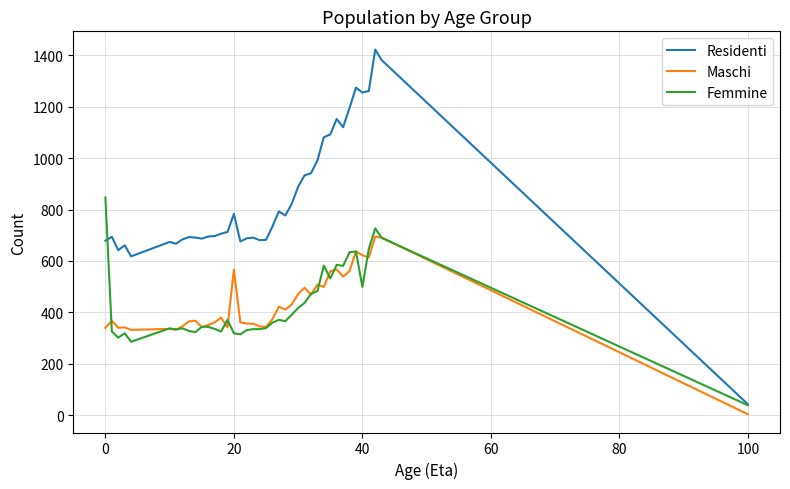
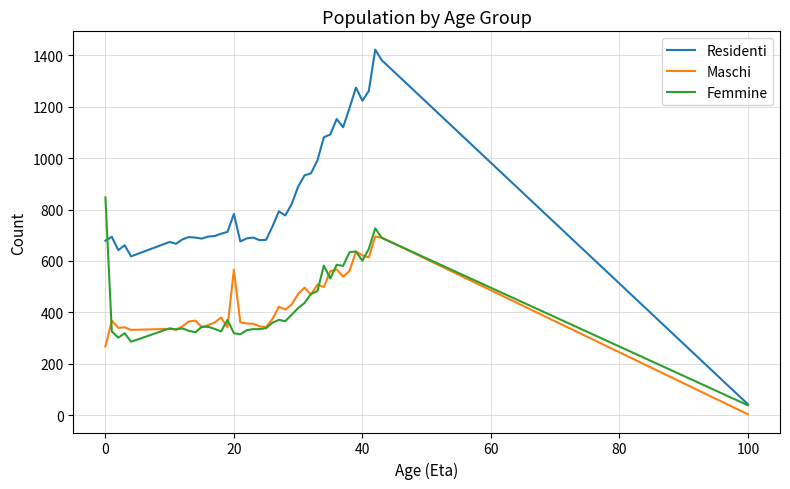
  {
    "Residenti": {
      "0": 680,
      "20": 780,
-     "40": 1260
+     "40": 1220
    },
    "Maschi": {
-     "0": 340,
+     "0": 270,
      "20": 570,
      "40": 620,
      "100": 0
    },
    "Femmine": {
      "0": 850,
      "20": 320,
-     "40": 500
+     "40": 600
    }
  }
